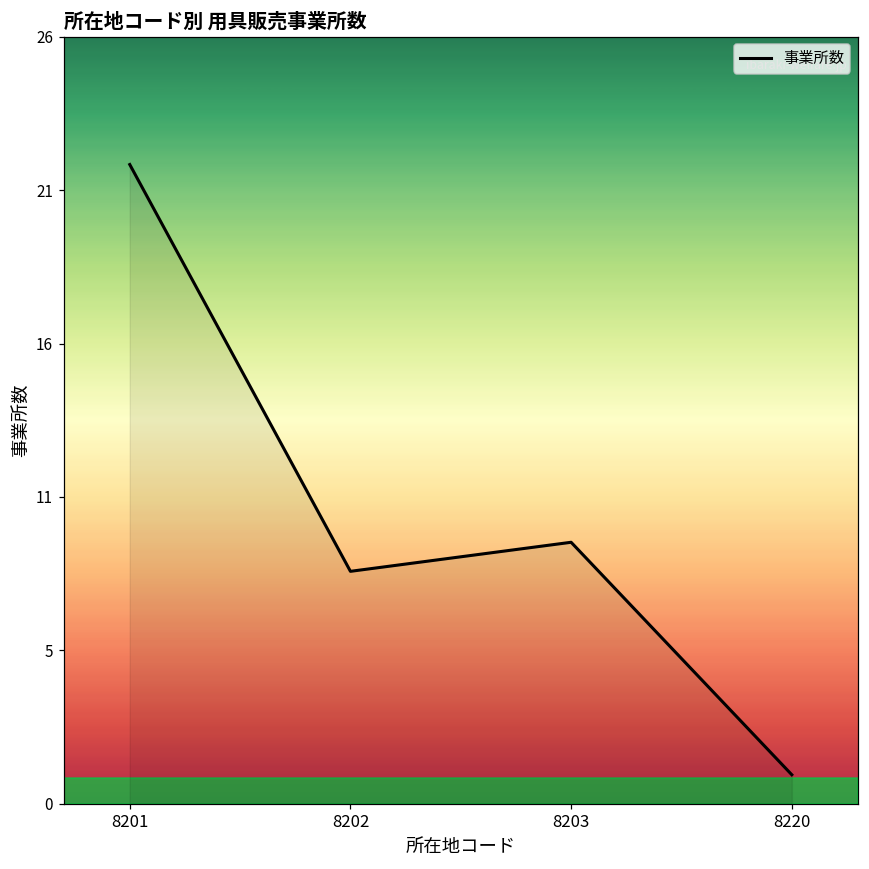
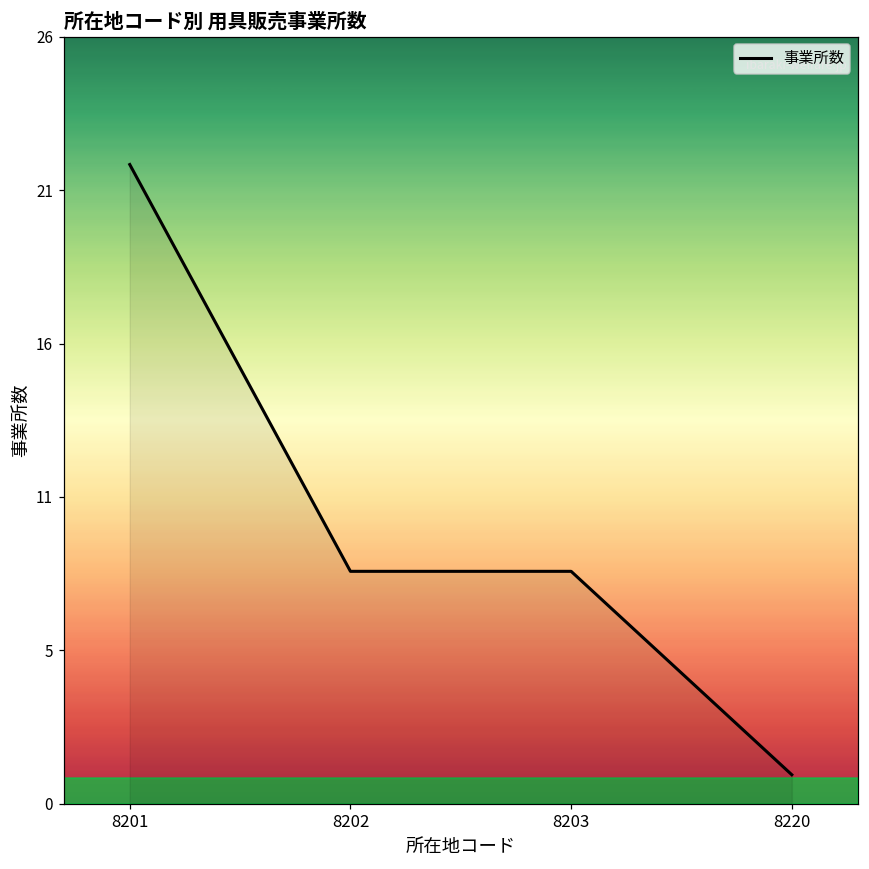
  {
    "8201": 22,
    "8202": 8,
-   "8203": 9,
+   "8203": 8,
    "8220": 1
  }
